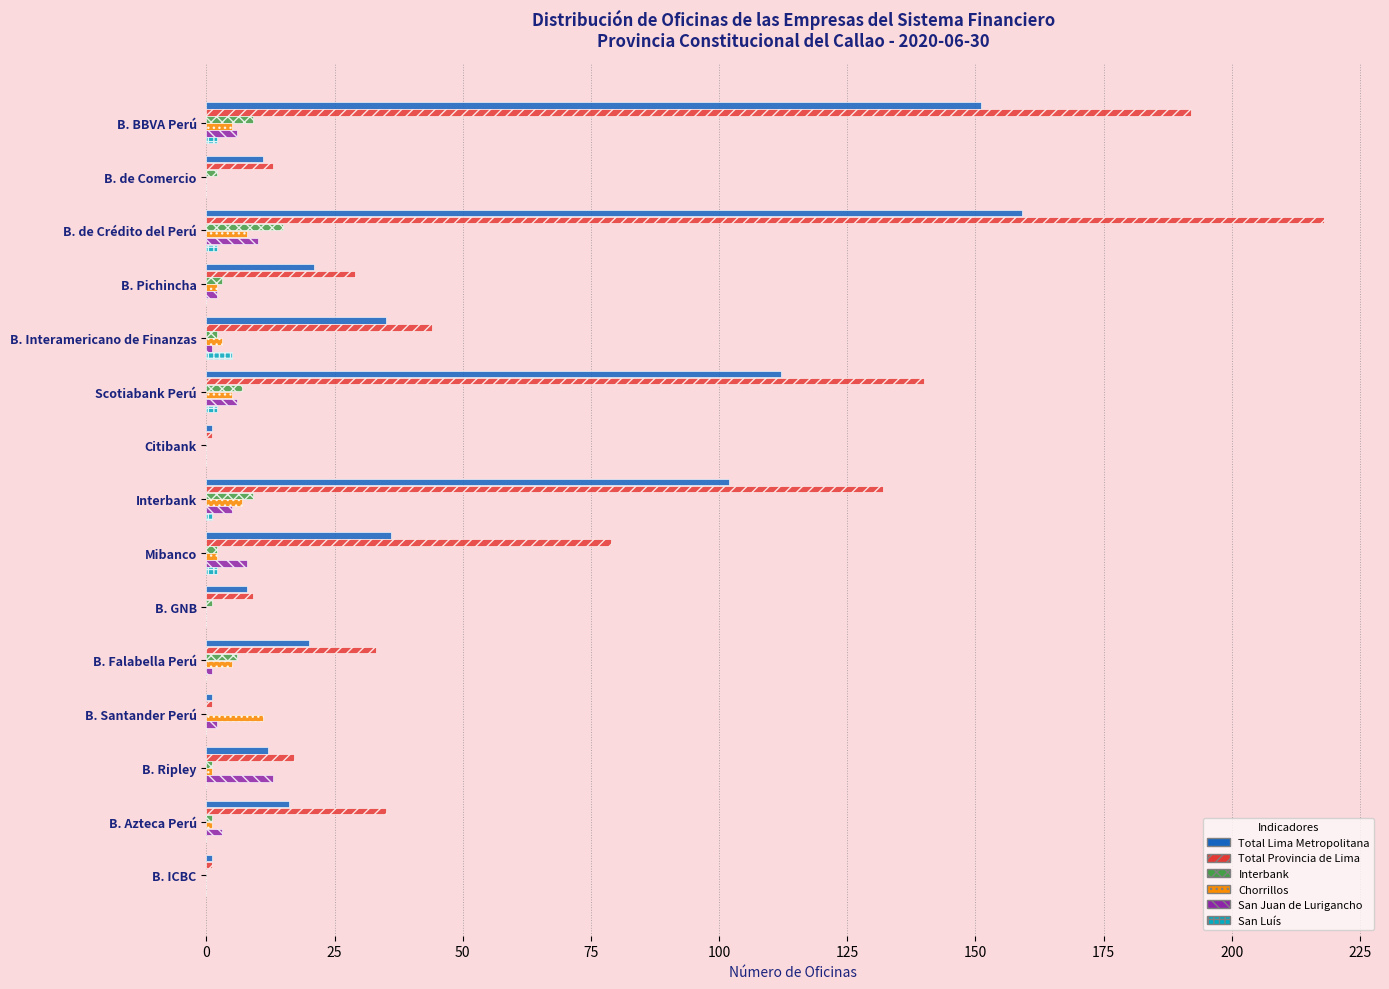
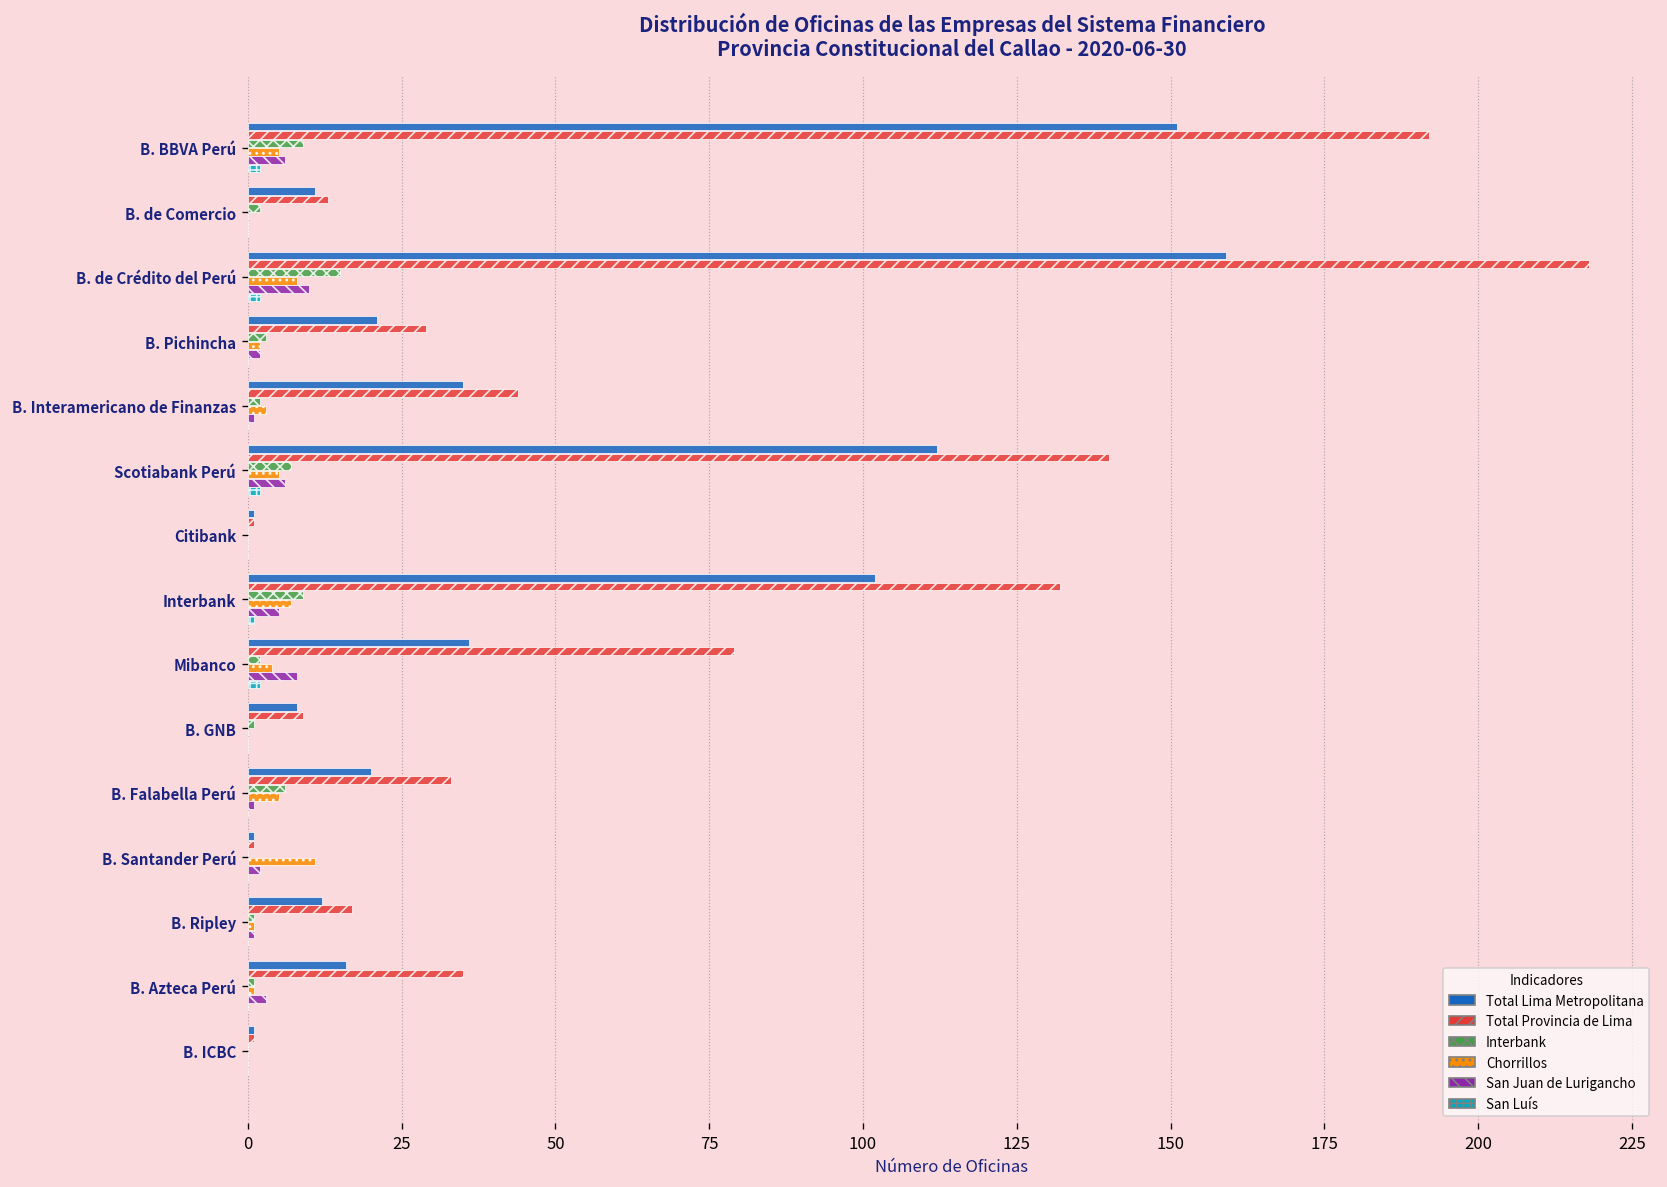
  {
    "Total Lima Metropolitana": {
      "B. BBVA Perú": 151,
      "B. de Comercio": 11,
      "B. de Crédito del Perú": 159,
      "B. Pichincha": 21,
      "B. Interamericano de Finanzas": 35,
      "Scotiabank Perú": 112,
      "Citibank": 1,
      "Interbank": 102,
      "Mibanco": 36,
      "B. GNB": 8,
      "B. Falabella Perú": 20,
      "B. Santander Perú": 1,
      "B. Ripley": 12,
      "B. Azteca Perú": 16,
      "B. ICBC": 1
    },
    "Total Provincia de Lima": {
      "B. BBVA Perú": 192,
      "B. de Comercio": 13,
      "B. de Crédito del Perú": 218,
      "B. Pichincha": 29,
      "B. Interamericano de Finanzas": 44,
      "Scotiabank Perú": 140,
      "Citibank": 1,
      "Interbank": 132,
      "Mibanco": 79,
      "B. GNB": 9,
      "B. Falabella Perú": 33,
      "B. Santander Perú": 1,
      "B. Ripley": 17,
      "B. Azteca Perú": 35,
      "B. ICBC": 1
    },
    "Interbank": {
      "B. BBVA Perú": 9,
      "B. de Comercio": 2,
      "B. de Crédito del Perú": 15,
      "B. Pichincha": 3,
      "B. Interamericano de Finanzas": 2,
      "Scotiabank Perú": 7,
      "Citibank": 0,
      "Interbank": 9,
      "Mibanco": 2,
      "B. GNB": 1,
      "B. Falabella Perú": 6,
      "B. Santander Perú": 0,
      "B. Ripley": 1,
      "B. Azteca Perú": 1,
      "B. ICBC": 0
    },
    "Chorrillos": {
      "B. BBVA Perú": 5,
      "B. de Comercio": 0,
      "B. de Crédito del Perú": 8,
      "B. Pichincha": 2,
      "B. Interamericano de Finanzas": 3,
      "Scotiabank Perú": 5,
      "Citibank": 0,
      "Interbank": 7,
-     "Mibanco": 2,
+     "Mibanco": 4,
      "B. GNB": 0,
      "B. Falabella Perú": 5,
      "B. Santander Perú": 11,
      "B. Ripley": 1,
      "B. Azteca Perú": 1,
      "B. ICBC": 0
    },
    "San Juan de Lurigancho": {
      "B. BBVA Perú": 6,
      "B. de Comercio": 0,
      "B. de Crédito del Perú": 10,
      "B. Pichincha": 2,
      "B. Interamericano de Finanzas": 1,
      "Scotiabank Perú": 6,
      "Citibank": 0,
      "Interbank": 5,
      "Mibanco": 8,
      "B. GNB": 0,
      "B. Falabella Perú": 1,
      "B. Santander Perú": 2,
-     "B. Ripley": 13,
+     "B. Ripley": 1,
      "B. Azteca Perú": 3,
      "B. ICBC": 0
    },
    "San Luís": {
      "B. BBVA Perú": 2,
      "B. de Comercio": 0,
      "B. de Crédito del Perú": 2,
      "B. Pichincha": 0,
-     "B. Interamericano de Finanzas": 5,
+     "B. Interamericano de Finanzas": 0,
      "Scotiabank Perú": 2,
      "Citibank": 0,
      "Interbank": 1,
      "Mibanco": 2,
      "B. GNB": 0,
      "B. Falabella Perú": 0,
      "B. Santander Perú": 0,
      "B. Ripley": 0,
      "B. Azteca Perú": 0,
      "B. ICBC": 0
    }
  }
